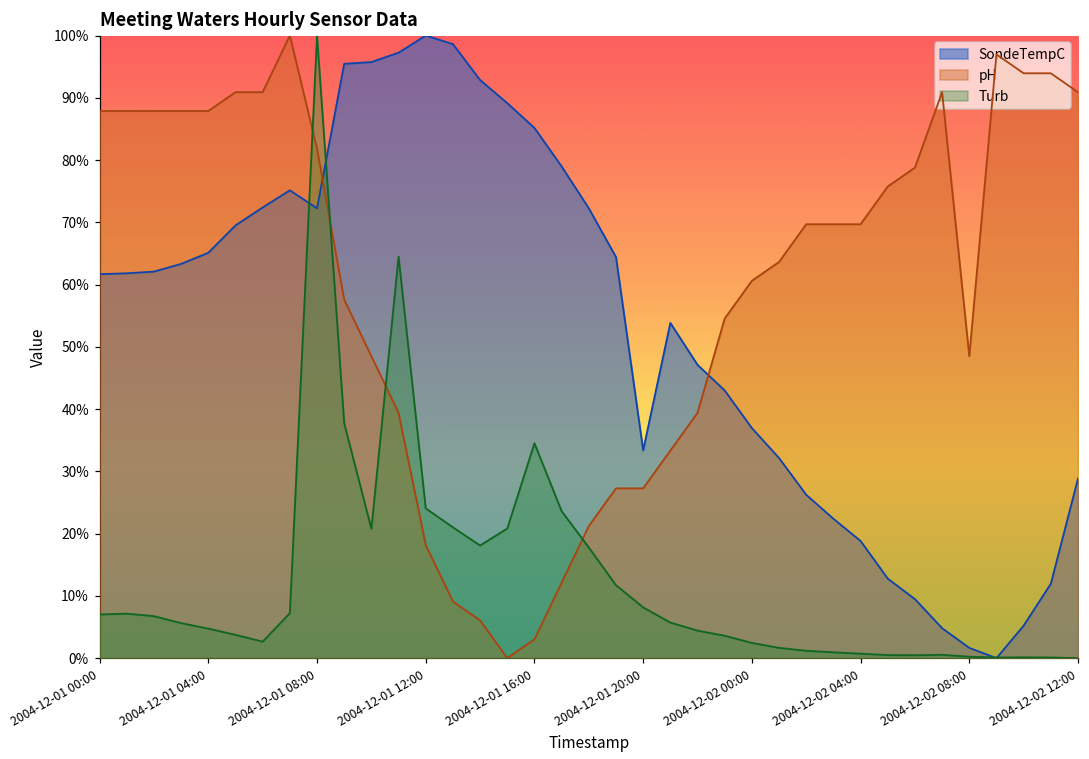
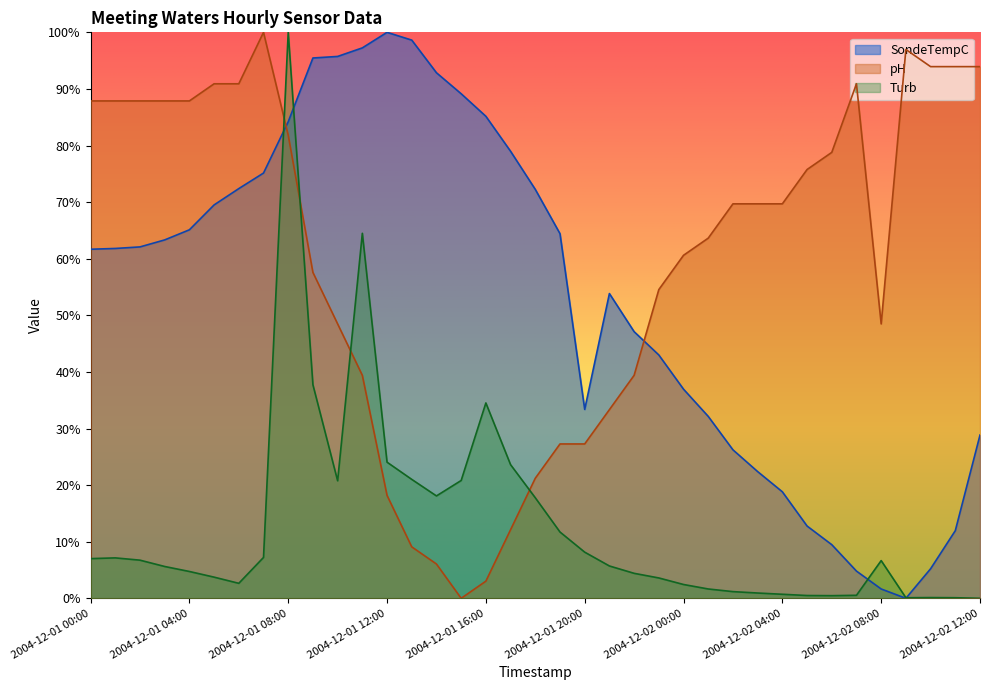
  {
    "SondeTempC": {
      "2004-12-01 00:00": "62%",
      "2004-12-01 04:00": "65%",
-     "2004-12-01 08:00": "72%",
+     "2004-12-01 08:00": "84%",
      "2004-12-01 12:00": "100%",
      "2004-12-01 16:00": "85%",
      "2004-12-01 20:00": "33%",
      "2004-12-02 00:00": "37%",
      "2004-12-02 04:00": "19%",
      "2004-12-02 08:00": "2%",
      "2004-12-02 12:00": "29%"
    },
    "pH": {
      "2004-12-01 00:00": "88%",
      "2004-12-01 04:00": "88%",
      "2004-12-01 08:00": "82%",
      "2004-12-01 12:00": "18%",
      "2004-12-01 16:00": "3%",
      "2004-12-01 20:00": "27%",
      "2004-12-02 00:00": "61%",
      "2004-12-02 04:00": "70%",
      "2004-12-02 08:00": "48%",
-     "2004-12-02 12:00": "91%"
+     "2004-12-02 12:00": "94%"
    },
    "Turb": {
      "2004-12-01 00:00": "7%",
      "2004-12-01 04:00": "5%",
      "2004-12-01 08:00": "100%",
      "2004-12-01 12:00": "24%",
      "2004-12-01 16:00": "35%",
      "2004-12-01 20:00": "8%",
      "2004-12-02 00:00": "2%",
      "2004-12-02 04:00": "1%",
-     "2004-12-02 08:00": "0%",
+     "2004-12-02 08:00": "7%",
      "2004-12-02 12:00": "0%"
    }
  }
